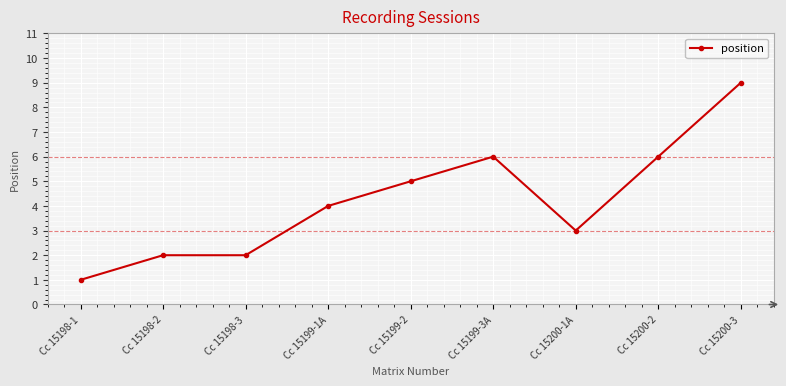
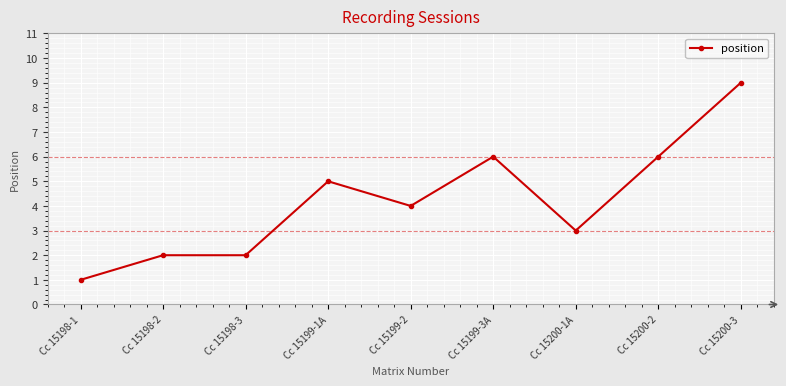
  {
    "Cc 15198-1": 1,
    "Cc 15198-2": 2,
    "Cc 15198-3": 2,
-   "Cc 15199-1A": 4,
-   "Cc 15199-2": 5,
+   "Cc 15199-1A": 5,
+   "Cc 15199-2": 4,
    "Cc 15199-3A": 6,
    "Cc 15200-1A": 3,
    "Cc 15200-2": 6,
    "Cc 15200-3": 9
  }
